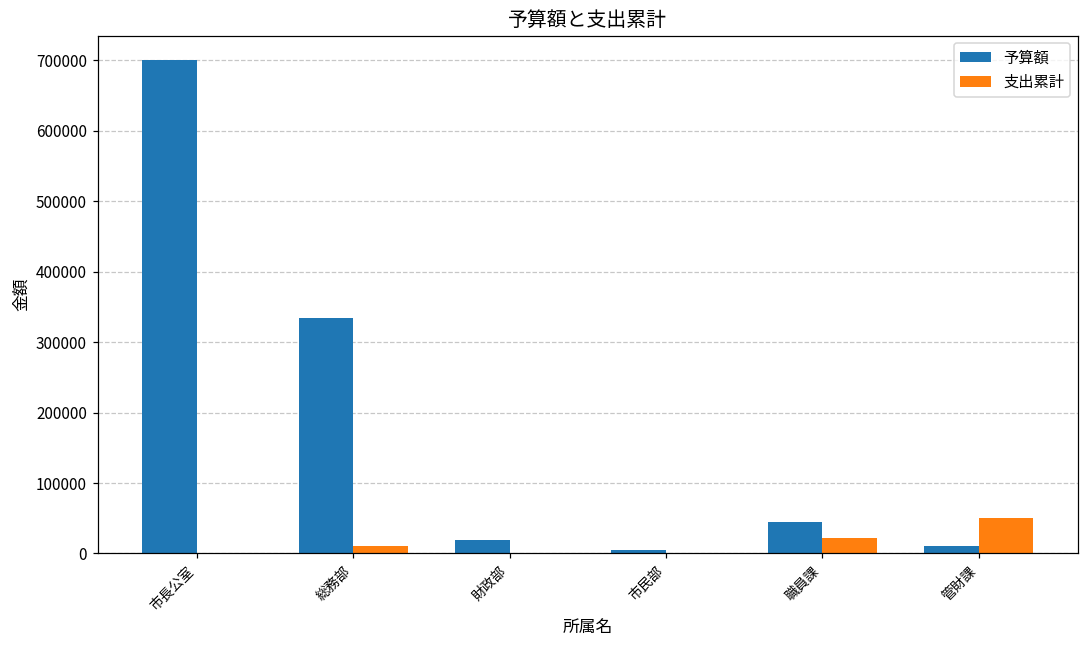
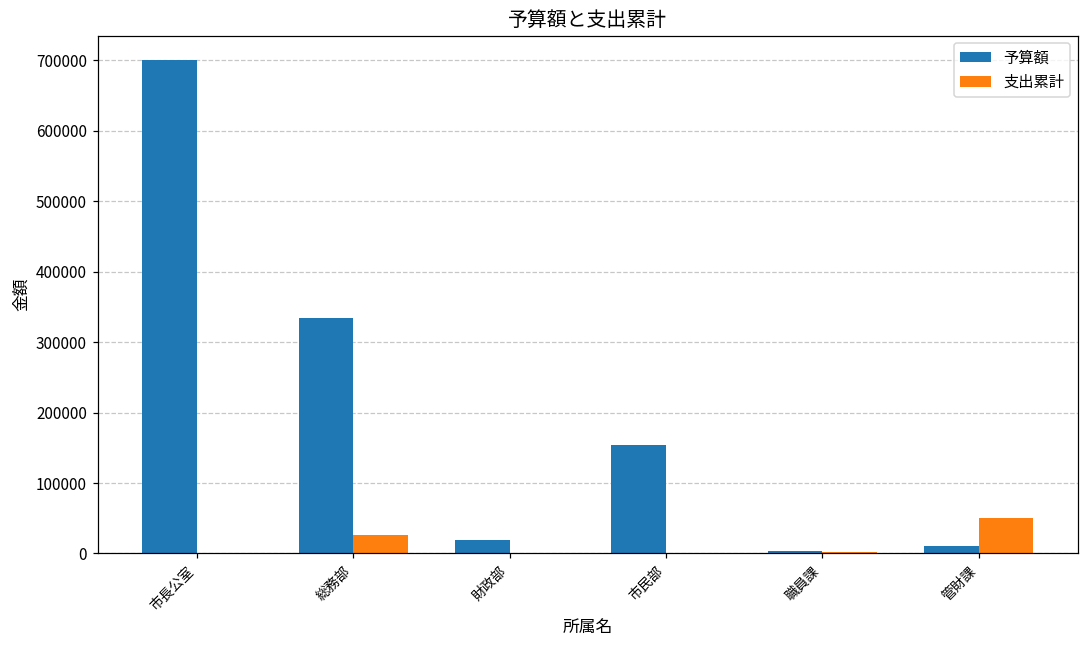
  {
    "予算額": {
      "市長公室": 700000,
      "総務部": 330000,
      "財政部": 20000,
-     "市民部": 10000,
-     "職員課": 40000,
+     "市民部": 150000,
+     "職員課": 0,
      "管財課": 10000
    },
    "支出累計": {
      "市長公室": 0,
-     "総務部": 10000,
+     "総務部": 30000,
      "財政部": 0,
      "市民部": 0,
-     "職員課": 20000,
+     "職員課": 0,
      "管財課": 50000
    }
  }
